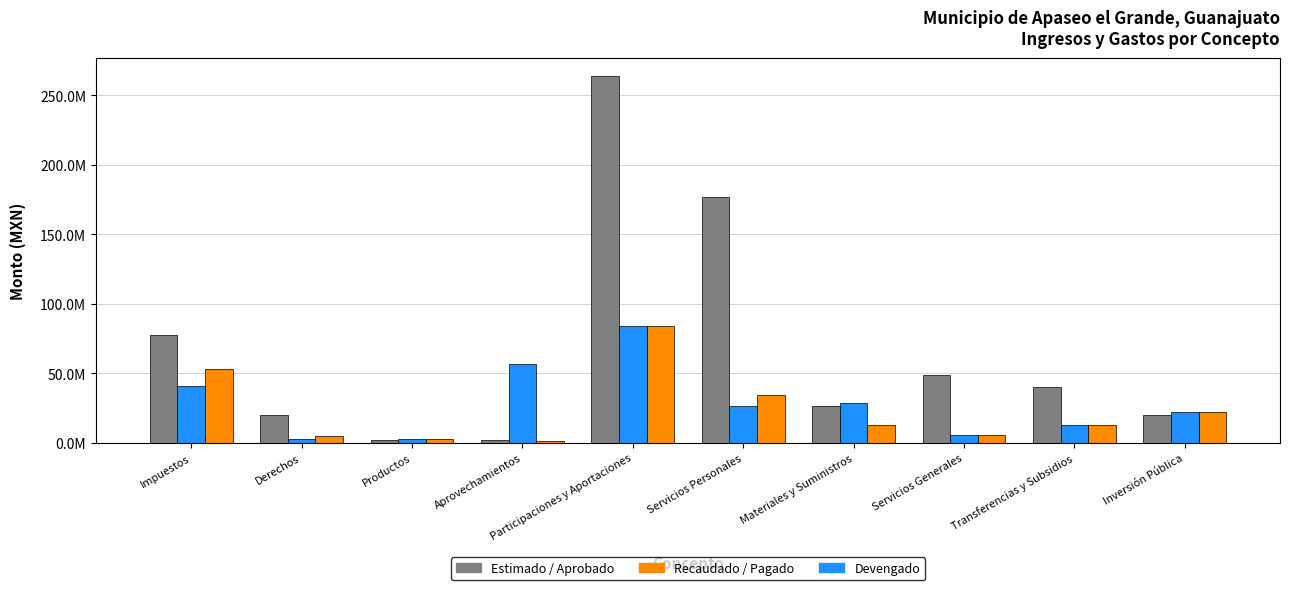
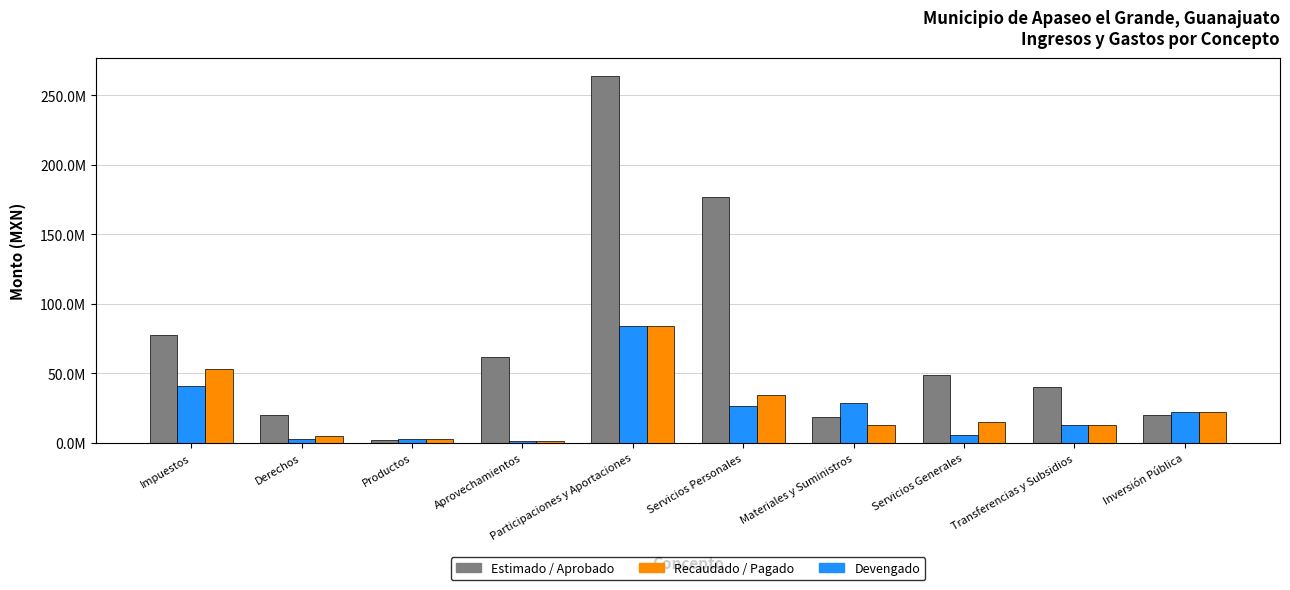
  {
    "Estimado / Aprobado": {
      "Impuestos": 78000000,
      "Derechos": 20000000,
-     "Aprovechamientos": 2000000,
+     "Aprovechamientos": 61000000,
      "Participaciones y Aportaciones": 264000000,
      "Servicios Personales": 177000000,
-     "Materiales y Suministros": 27000000,
+     "Materiales y Suministros": 19000000,
      "Servicios Generales": 49000000,
      "Transferencias y Subsidios": 40000000,
      "Inversión Pública": 20000000
    },
    "Devengado": {
      "Impuestos": 41000000,
      "Derechos": 3000000,
      "Productos": 3000000,
-     "Aprovechamientos": 57000000,
+     "Aprovechamientos": 1000000,
      "Participaciones y Aportaciones": 84000000,
      "Servicios Personales": 26000000,
      "Materiales y Suministros": 29000000,
      "Servicios Generales": 6000000,
      "Transferencias y Subsidios": 13000000,
      "Inversión Pública": 22000000
    },
    "Recaudado / Pagado": {
      "Impuestos": 53000000,
      "Derechos": 5000000,
      "Productos": 3000000,
      "Participaciones y Aportaciones": 84000000,
      "Servicios Personales": 34000000,
      "Materiales y Suministros": 13000000,
-     "Servicios Generales": 6000000,
+     "Servicios Generales": 15000000,
      "Transferencias y Subsidios": 13000000,
      "Inversión Pública": 22000000
    }
  }
